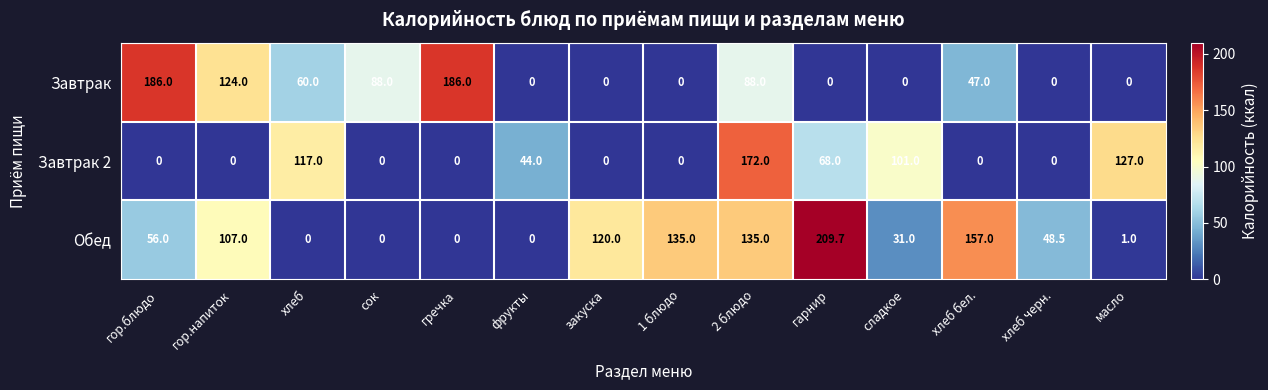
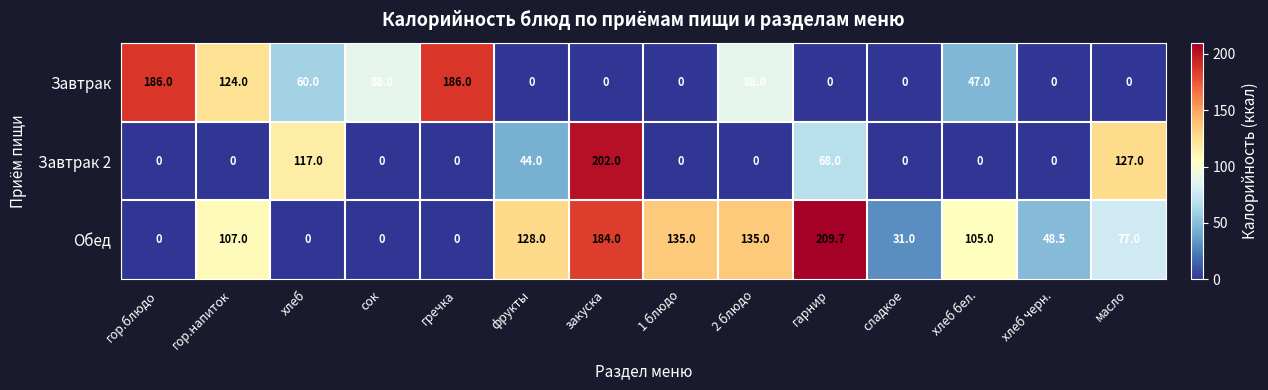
  {
    "Завтрак": {
      "гор.блюдо": 186.0,
      "гор.напиток": 124.0,
      "хлеб": 60.0,
      "гречка": 186.0,
      "фрукты": 0,
      "закуска": 0,
      "1 блюдо": 0,
      "гарнир": 0,
      "сладкое": 0,
      "хлеб бел.": 47.0,
      "хлеб черн.": 0,
      "масло": 0
    },
    "Завтрак 2": {
      "гор.блюдо": 0,
      "гор.напиток": 0,
      "хлеб": 117.0,
      "сок": 0,
      "гречка": 0,
      "фрукты": 44.0,
-     "закуска": 0,
+     "закуска": 202.0,
      "1 блюдо": 0,
-     "2 блюдо": 172.0,
+     "2 блюдо": 0,
      "гарнир": 68.0,
-     "сладкое": 101.0,
+     "сладкое": 0,
      "хлеб бел.": 0,
      "хлеб черн.": 0,
      "масло": 127.0
    },
    "Обед": {
-     "гор.блюдо": 56.0,
+     "гор.блюдо": 0,
      "гор.напиток": 107.0,
      "хлеб": 0,
      "сок": 0,
      "гречка": 0,
-     "фрукты": 0,
-     "закуска": 120.0,
+     "фрукты": 128.0,
+     "закуска": 184.0,
      "1 блюдо": 135.0,
      "2 блюдо": 135.0,
      "гарнир": 209.7,
      "сладкое": 31.0,
-     "хлеб бел.": 157.0,
+     "хлеб бел.": 105.0,
      "хлеб черн.": 48.5,
-     "масло": 1.0
+     "масло": 77.0
    }
  }
